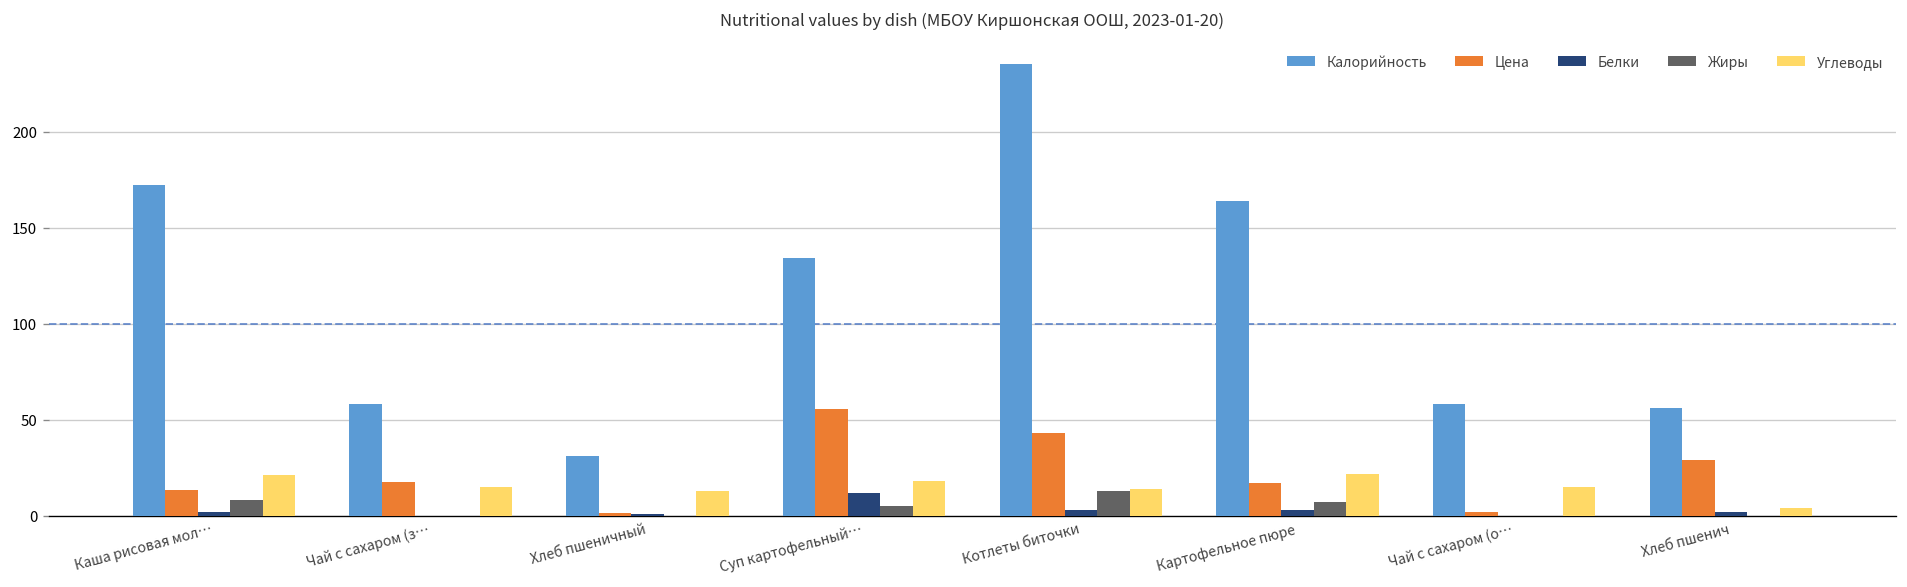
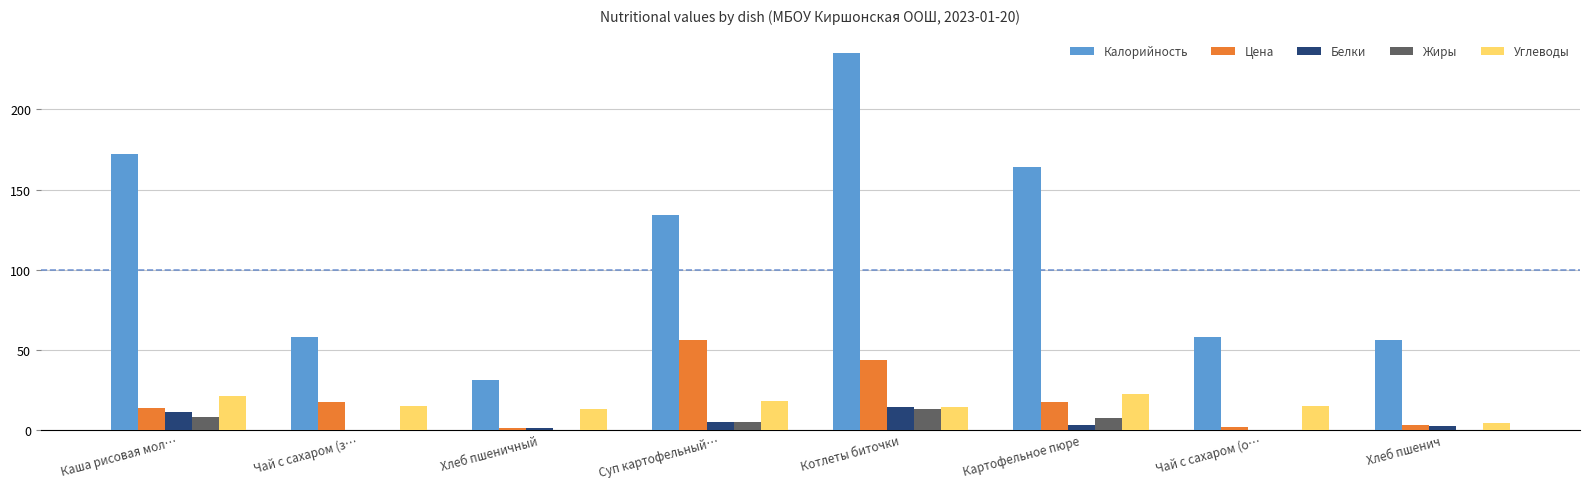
  {
    "Калорийность": {
      "Каша рисовая мол…": 172,
      "Чай с сахаром (з…": 58,
      "Хлеб пшеничный": 31,
      "Суп картофельный…": 134,
      "Котлеты биточки": 235,
      "Картофельное пюре": 164,
      "Чай с сахаром (о…": 58,
      "Хлеб пшенич": 56
    },
    "Цена": {
      "Каша рисовая мол…": 14,
      "Чай с сахаром (з…": 18,
      "Суп картофельный…": 56,
      "Котлеты биточки": 43,
      "Картофельное пюре": 17,
      "Чай с сахаром (о…": 2,
-     "Хлеб пшенич": 29
+     "Хлеб пшенич": 3
    },
    "Белки": {
-     "Каша рисовая мол…": 2,
+     "Каша рисовая мол…": 11,
      "Чай с сахаром (з…": 0,
-     "Суп картофельный…": 12,
-     "Котлеты биточки": 3,
+     "Суп картофельный…": 5,
+     "Котлеты биточки": 14,
      "Картофельное пюре": 3,
      "Чай с сахаром (о…": 0,
      "Хлеб пшенич": 2
    },
    "Жиры": {
      "Каша рисовая мол…": 8,
      "Чай с сахаром (з…": 0,
      "Хлеб пшеничный": 0,
      "Суп картофельный…": 5,
      "Котлеты биточки": 13,
      "Картофельное пюре": 7,
      "Чай с сахаром (о…": 0,
      "Хлеб пшенич": 0
    },
    "Углеводы": {
      "Каша рисовая мол…": 21,
      "Чай с сахаром (з…": 15,
      "Хлеб пшеничный": 13,
      "Суп картофельный…": 18,
      "Котлеты биточки": 14,
      "Картофельное пюре": 22,
      "Чай с сахаром (о…": 15,
      "Хлеб пшенич": 4
    }
  }
